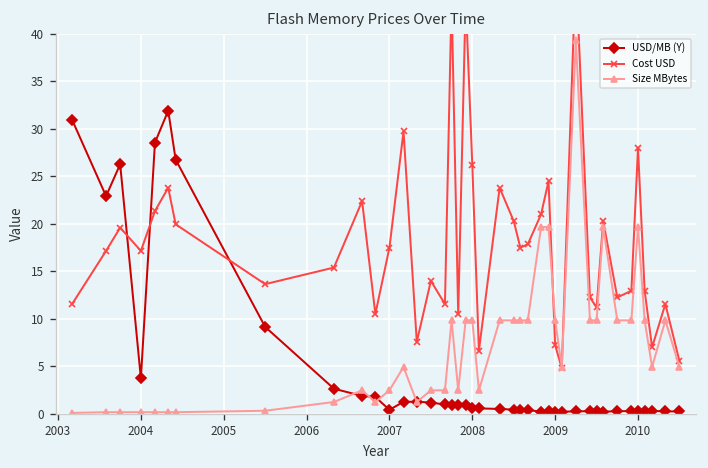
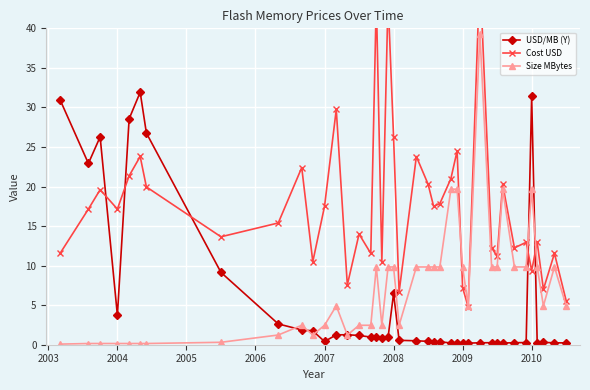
  {
    "USD/MB (Y)": {
      "2004": 4,
      "2007": 0,
-     "2008": 1,
+     "2008": 6,
      "2009": 0,
-     "2010": 0
+     "2010": 31
    },
    "Cost USD": {
      "2004": 17,
      "2007": 17,
      "2008": 26,
      "2009": 7,
-     "2010": 28
+     "2010": 9
    },
    "Size MBytes": {
      "2004": 0,
      "2007": 2,
      "2008": 10,
      "2009": 10,
      "2010": 20
    }
  }
